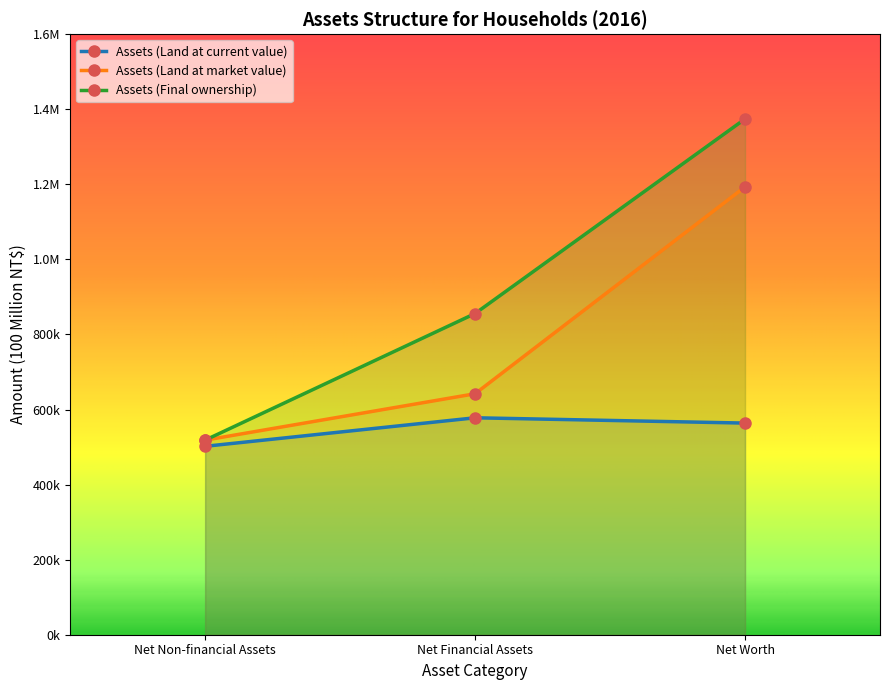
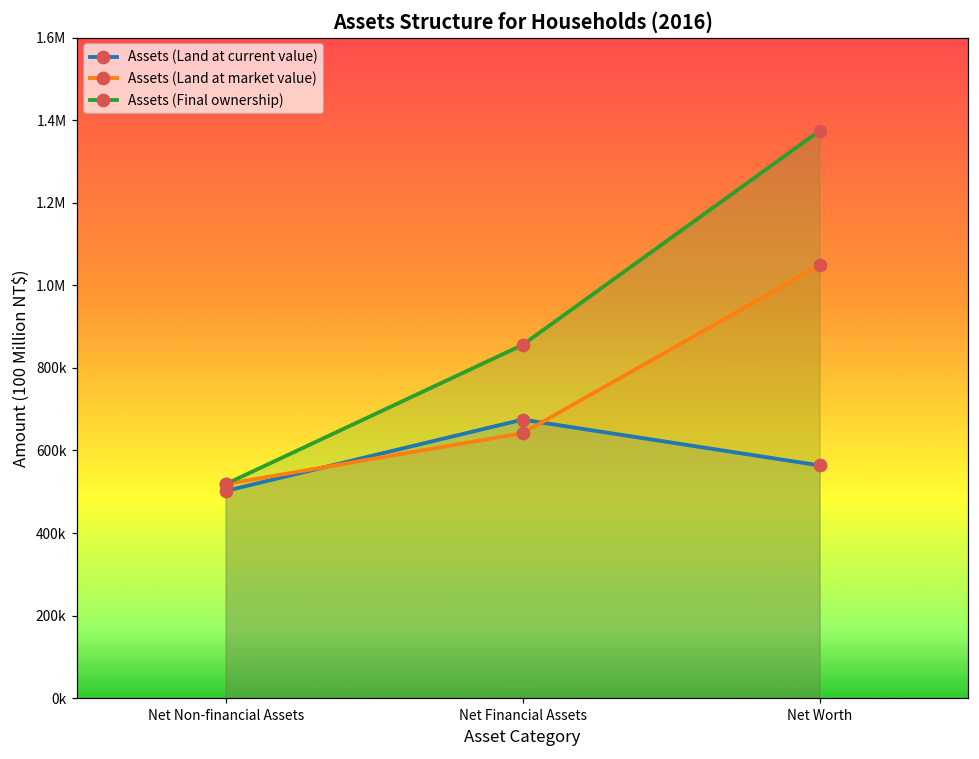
  {
    "Assets (Land at current value)": {
      "Net Non-financial Assets": 500000,
-     "Net Financial Assets": 580000,
+     "Net Financial Assets": 670000,
      "Net Worth": 560000
    },
    "Assets (Land at market value)": {
      "Net Financial Assets": 640000,
-     "Net Worth": 1190000
+     "Net Worth": 1050000
    },
    "Assets (Final ownership)": {
      "Net Financial Assets": 860000,
      "Net Worth": 1370000
    }
  }
